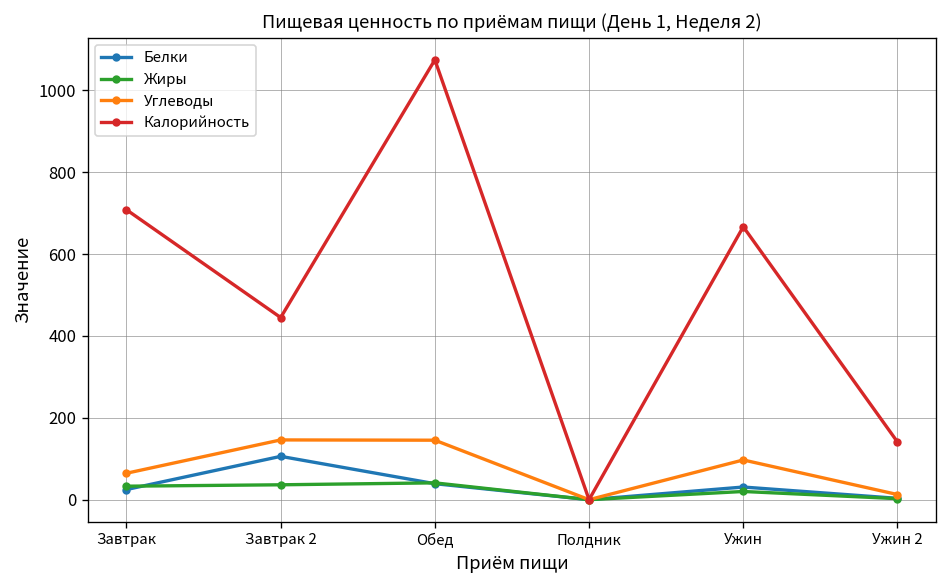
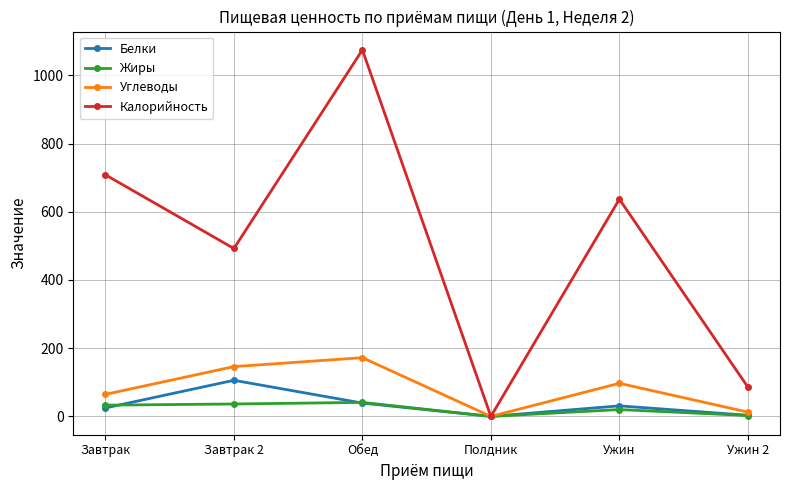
  {
    "Белки": {
      "Завтрак": 20,
      "Завтрак 2": 110,
      "Ужин": 30
    },
    "Жиры": {
      "Завтрак": 30,
      "Завтрак 2": 40,
      "Ужин": 20
    },
    "Углеводы": {
      "Завтрак": 60,
      "Завтрак 2": 150,
-     "Обед": 150,
+     "Обед": 170,
      "Ужин": 100,
      "Ужин 2": 10
    },
    "Калорийность": {
      "Завтрак": 710,
-     "Завтрак 2": 450,
+     "Завтрак 2": 490,
      "Обед": 1070,
-     "Ужин": 670,
-     "Ужин 2": 140
+     "Ужин": 640,
+     "Ужин 2": 90
    }
  }
